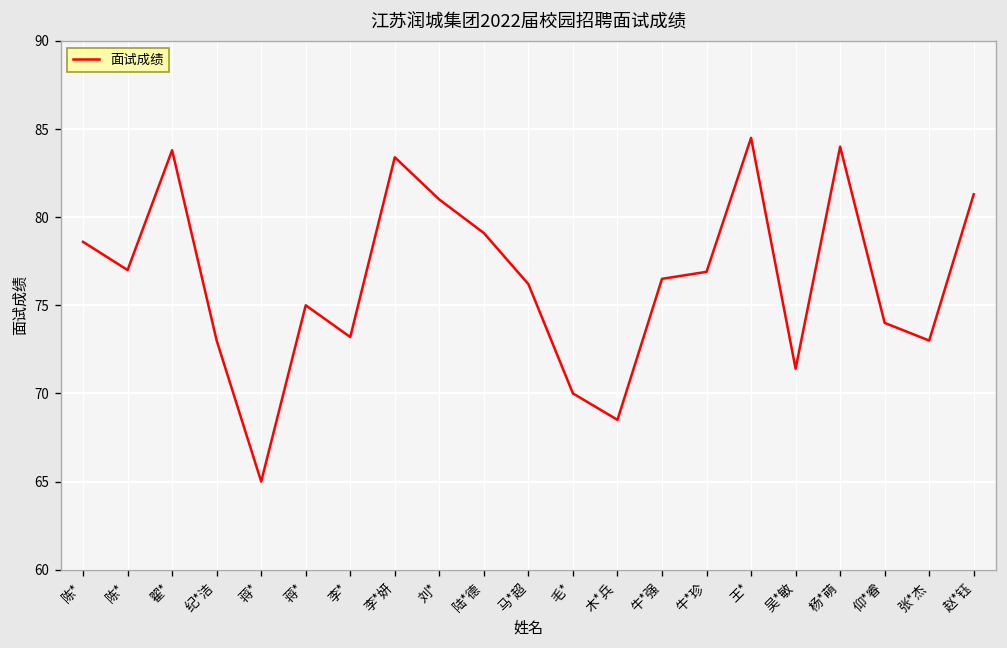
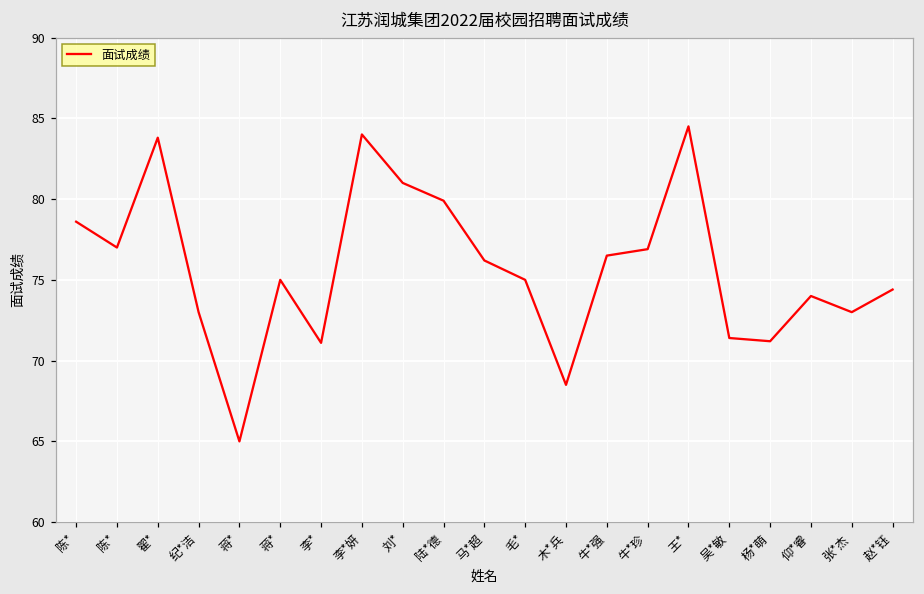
  {
    "翟*": 83.8,
    "纪*洁": 73.0,
-   "李*": 73.2,
-   "李*妍": 83.4,
+   "李*": 71.1,
+   "李*妍": 84.0,
    "刘*": 81.0,
-   "陆*德": 79.1,
+   "陆*德": 79.9,
    "马*超": 76.2,
-   "毛*": 70,
+   "毛*": 75,
    "木*兵": 68.5,
    "牛*强": 76.5,
    "牛*珍": 76.9,
    "王*": 84.5,
    "吴*敏": 71.4,
-   "杨*萌": 84.0,
+   "杨*萌": 71.2,
    "仰*睿": 74.0,
    "张*杰": 73.0,
-   "赵*钰": 81.3
+   "赵*钰": 74.4
  }
